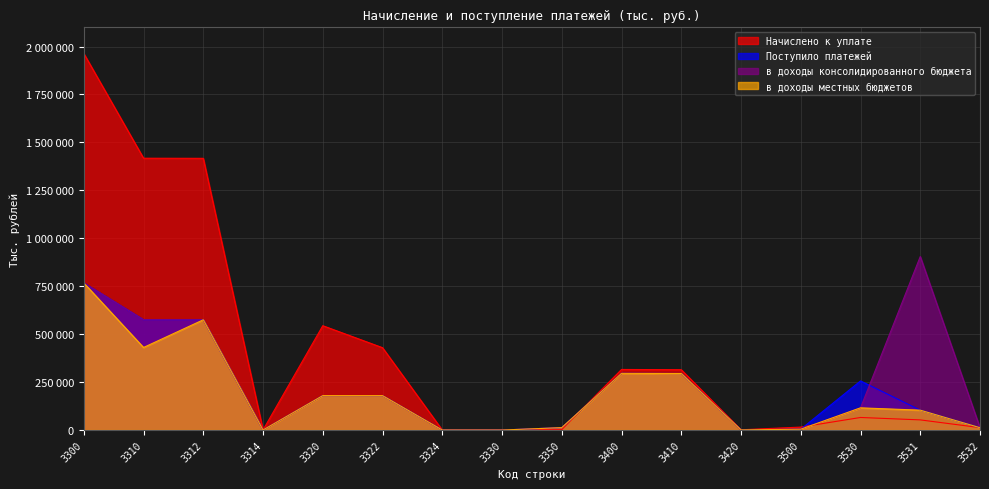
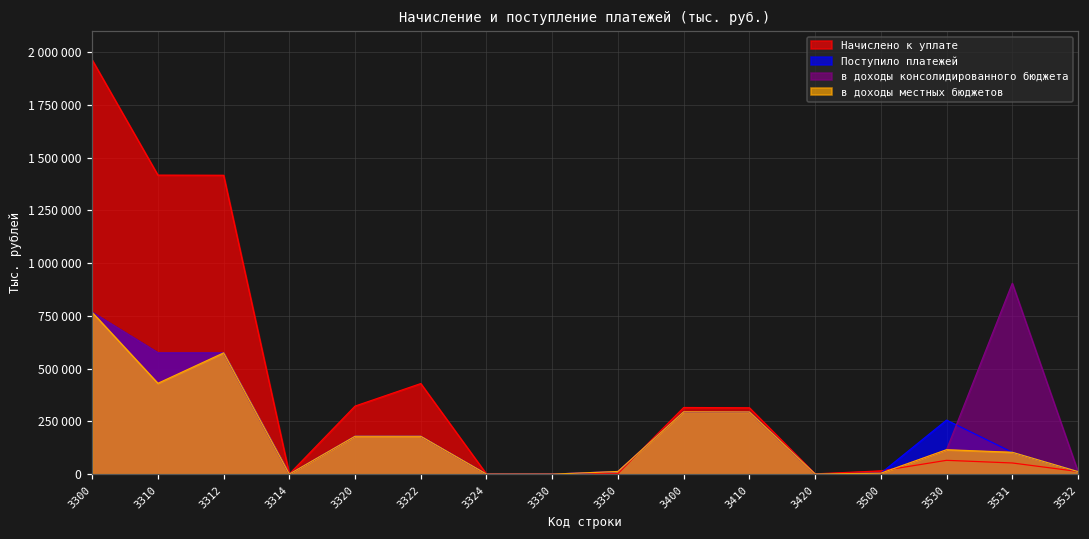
  {
    "Начислено к уплате": {
      "3300": 1960000,
      "3310": 1420000,
      "3312": 1420000,
-     "3320": 540000,
+     "3320": 320000,
      "3322": 430000,
      "3400": 320000,
      "3410": 310000,
      "3530": 70000,
      "3531": 50000
    },
    "Поступило платежей": {
      "3530": 260000
    },
    "в доходы консолидированного бюджета": {
      "3531": 900000
    },
    "в доходы местных бюджетов": {
      "3310": 430000
    }
  }
